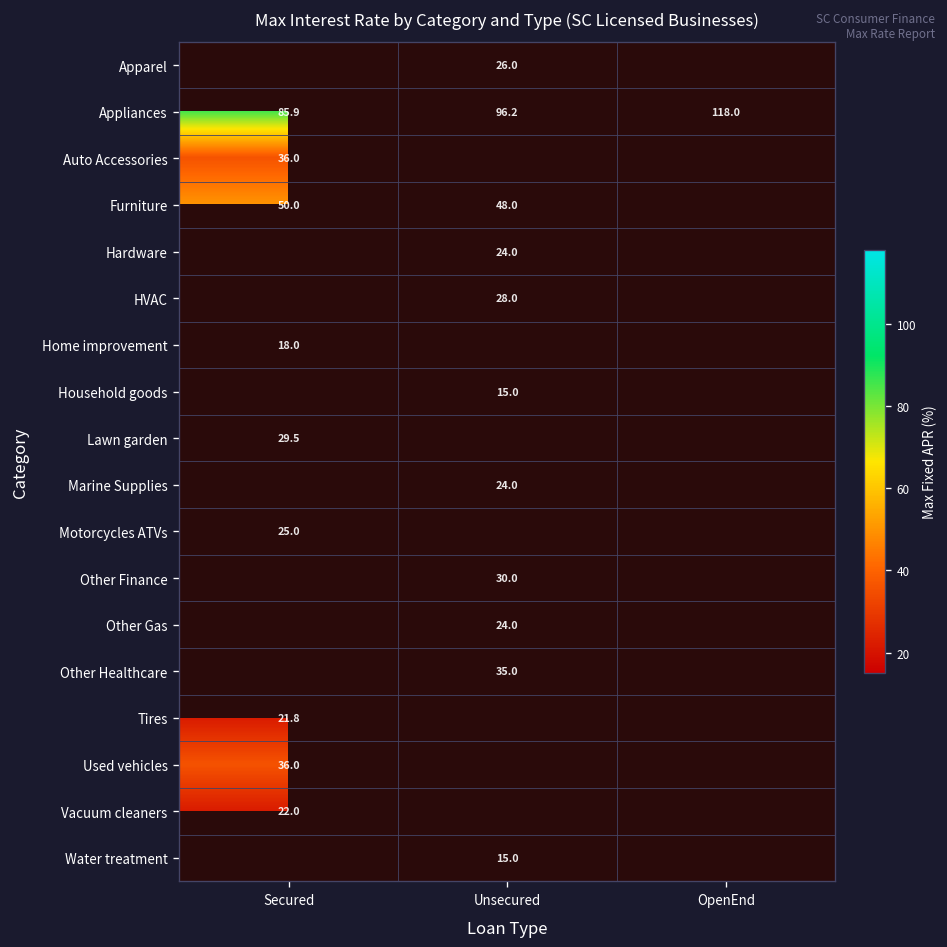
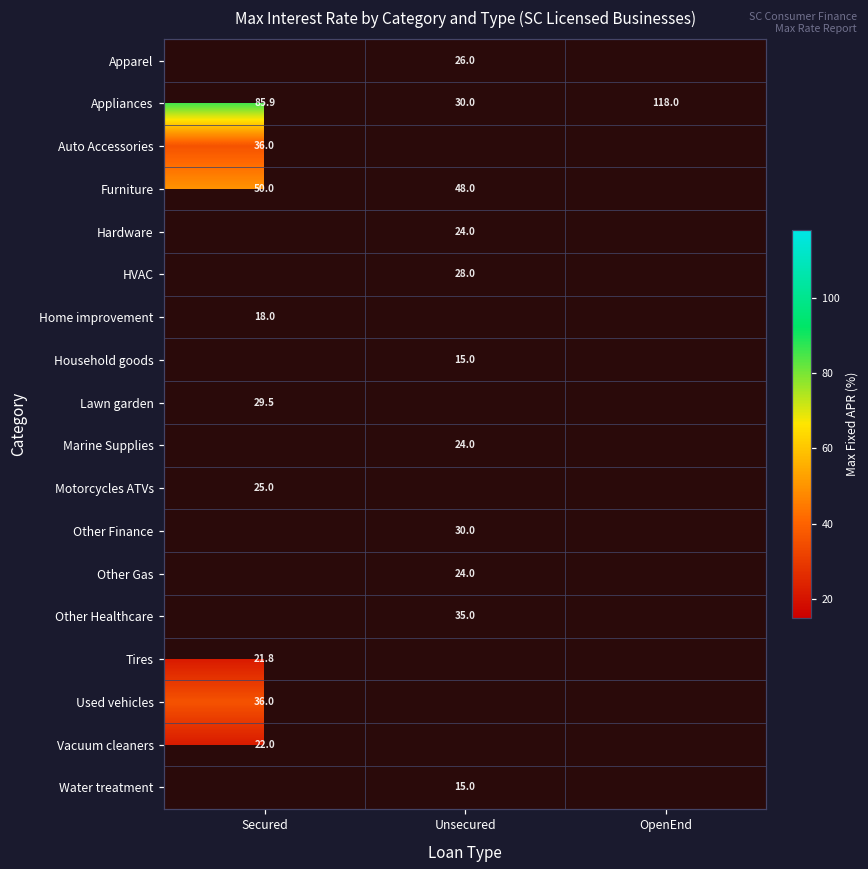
  {
    "Apparel": {
      "Unsecured": 26.0
    },
    "Appliances": {
      "Secured": 85.9,
-     "Unsecured": 96.2,
+     "Unsecured": 30.0,
      "OpenEnd": 118.0
    },
    "Auto Accessories": {
      "Secured": 36.0
    },
    "Furniture": {
      "Secured": 50.0,
      "Unsecured": 48.0
    },
    "Hardware": {
      "Unsecured": 24.0
    },
    "HVAC": {
      "Unsecured": 28.0
    },
    "Home improvement": {
      "Secured": 18.0
    },
    "Household goods": {
      "Unsecured": 15.0
    },
    "Lawn garden": {
      "Secured": 29.5
    },
    "Marine Supplies": {
      "Unsecured": 24.0
    },
    "Motorcycles ATVs": {
      "Secured": 25.0
    },
    "Other Finance": {
      "Unsecured": 30.0
    },
    "Other Gas": {
      "Unsecured": 24.0
    },
    "Other Healthcare": {
      "Unsecured": 35.0
    },
    "Tires": {
      "Secured": 21.8
    },
    "Used vehicles": {
      "Secured": 36.0
    },
    "Vacuum cleaners": {
      "Secured": 22.0
    },
    "Water treatment": {
      "Unsecured": 15.0
    }
  }
